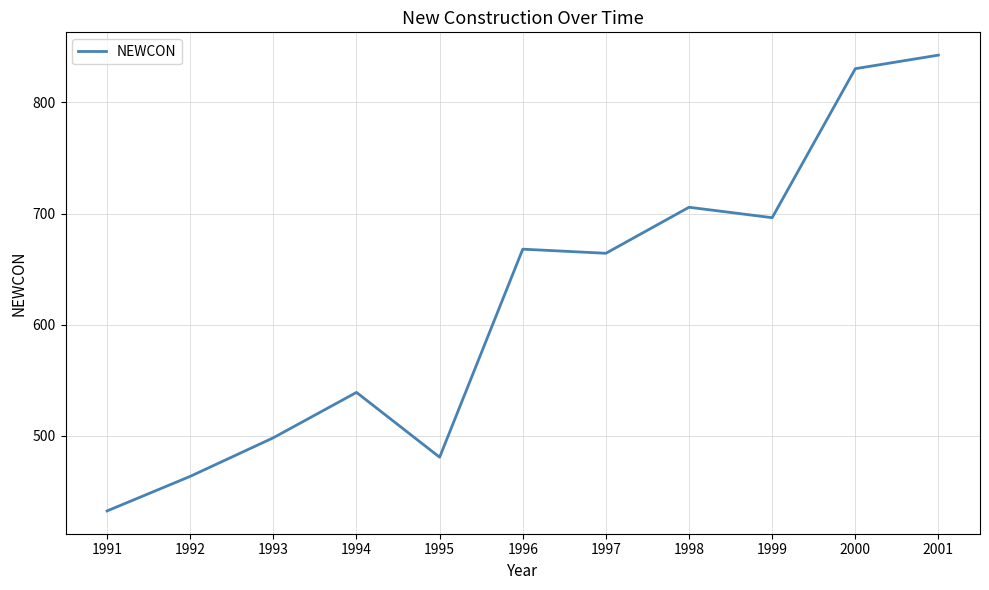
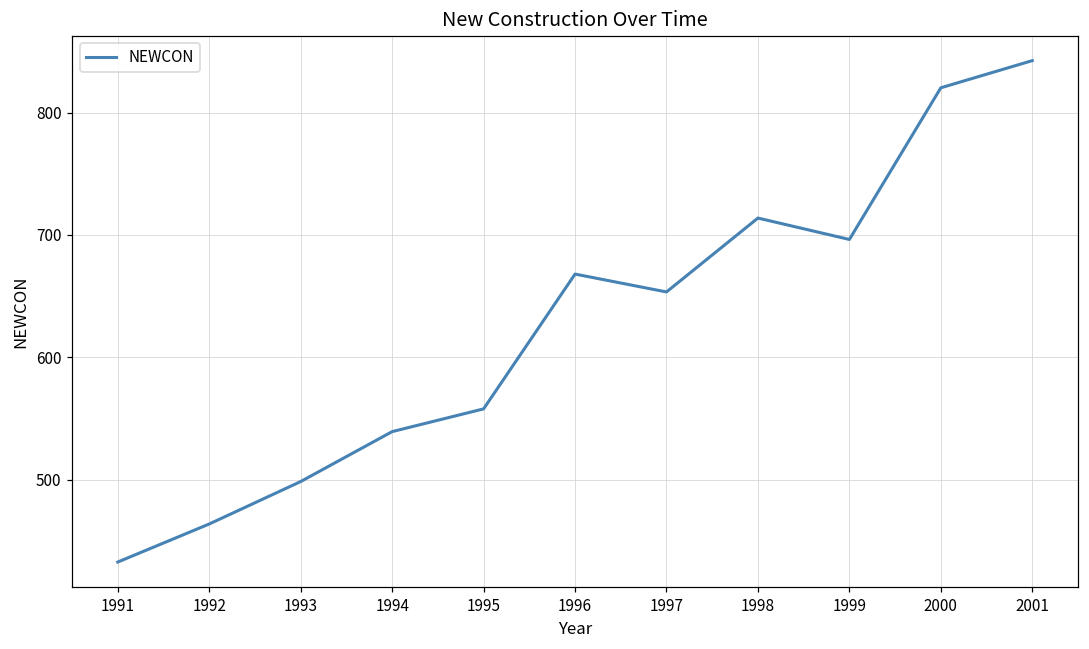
  {
    "1991": 433,
    "1992": 464,
    "1993": 498,
    "1994": 539,
-   "1995": 481,
+   "1995": 558,
    "1996": 668,
-   "1997": 664,
-   "1998": 706,
+   "1997": 653,
+   "1998": 714,
    "1999": 696,
-   "2000": 830,
+   "2000": 820,
    "2001": 843
  }
